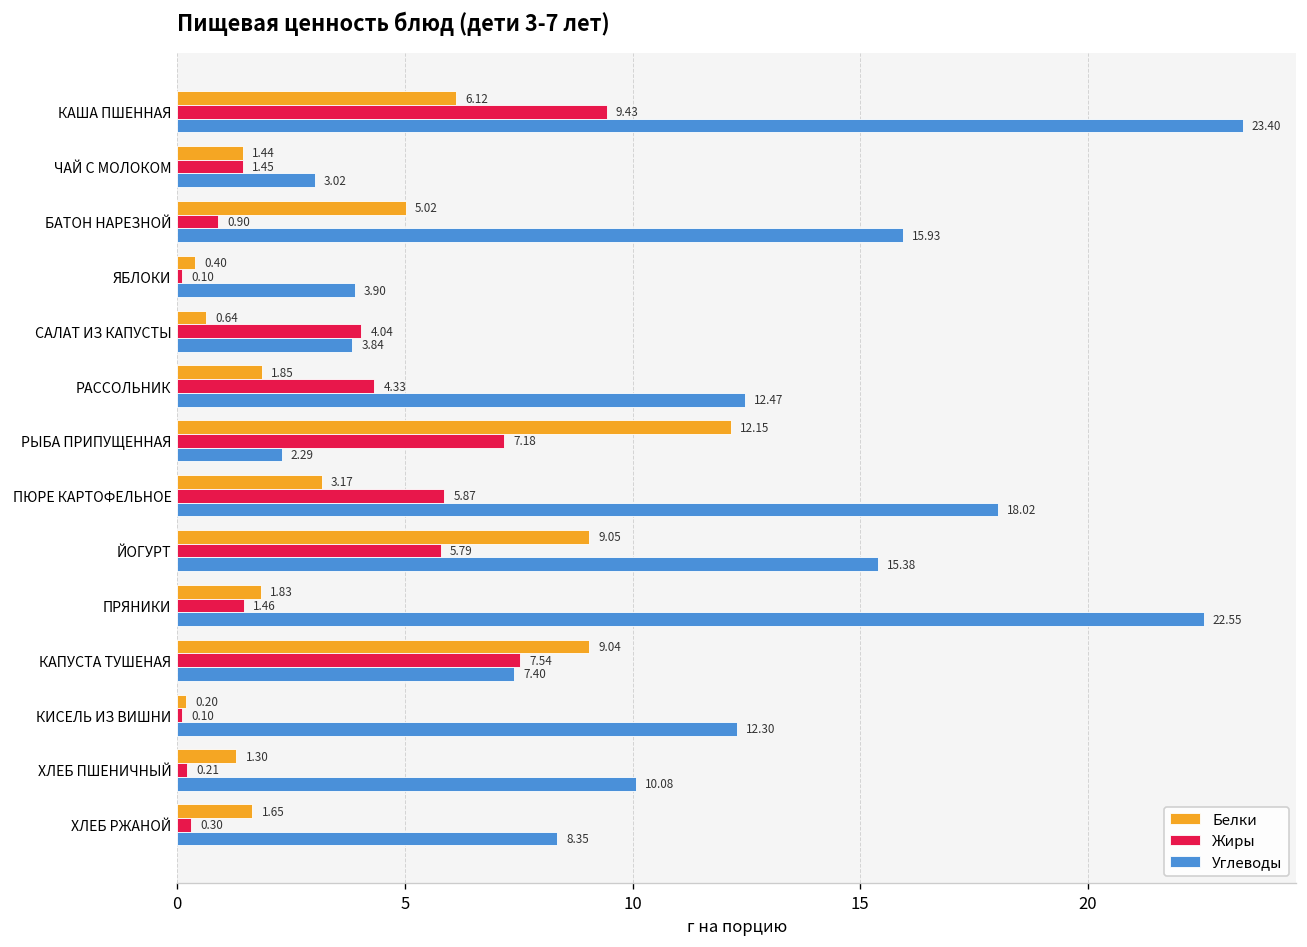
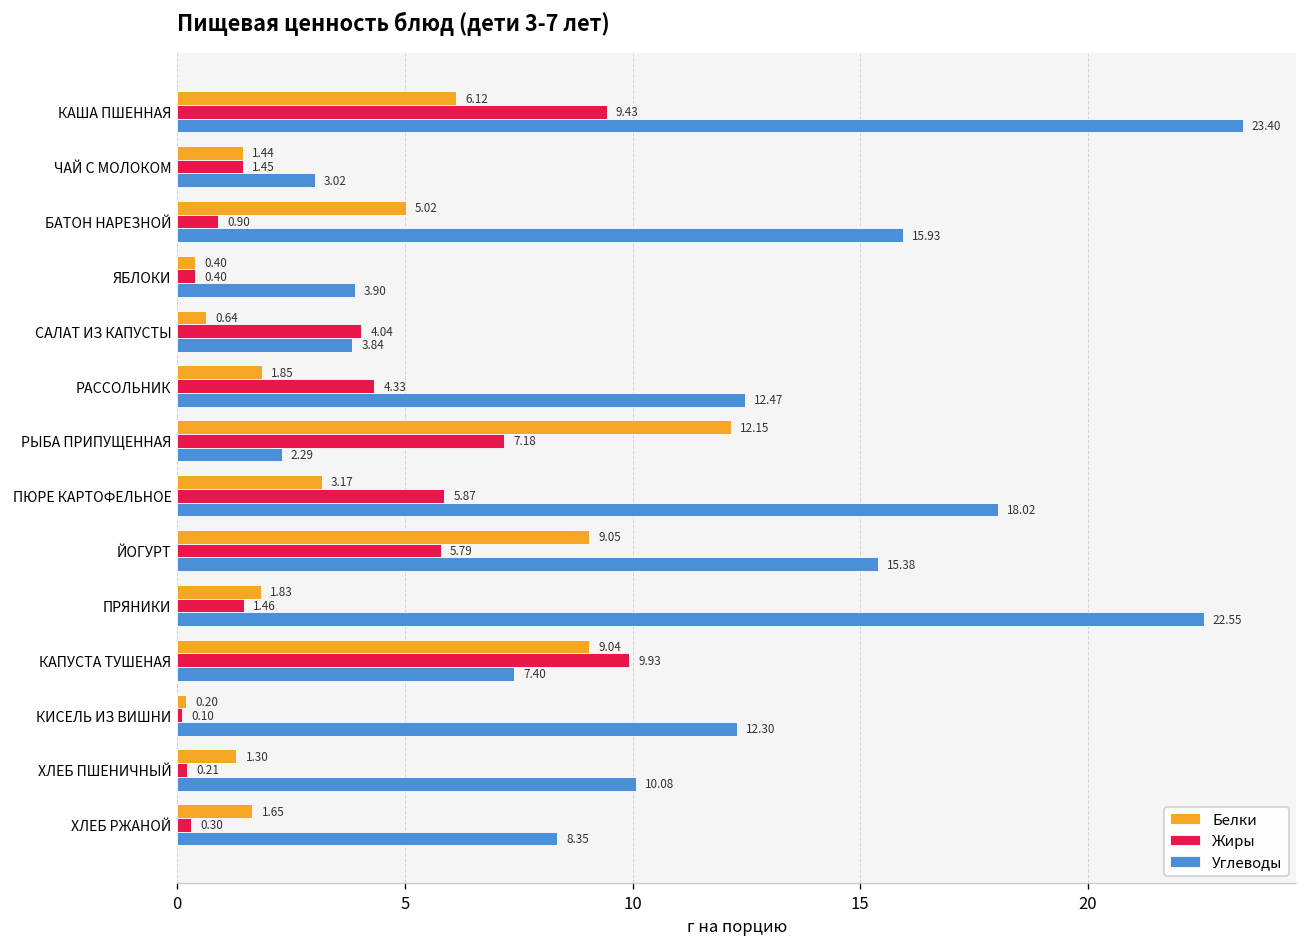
  {
    "Белки": {
      "КАША ПШЕННАЯ": 6.12,
      "ЧАЙ С МОЛОКОМ": 1.44,
      "БАТОН НАРЕЗНОЙ": 5.02,
      "ЯБЛОКИ": 0.40,
      "САЛАТ ИЗ КАПУСТЫ": 0.64,
      "РАССОЛЬНИК": 1.85,
      "РЫБА ПРИПУЩЕННАЯ": 12.15,
      "ПЮРЕ КАРТОФЕЛЬНОЕ": 3.17,
      "ЙОГУРТ": 9.05,
      "ПРЯНИКИ": 1.83,
      "КАПУСТА ТУШЕНАЯ": 9.04,
      "КИСЕЛЬ ИЗ ВИШНИ": 0.20,
      "ХЛЕБ ПШЕНИЧНЫЙ": 1.30,
      "ХЛЕБ РЖАНОЙ": 1.65
    },
    "Жиры": {
      "КАША ПШЕННАЯ": 9.43,
      "ЧАЙ С МОЛОКОМ": 1.45,
      "БАТОН НАРЕЗНОЙ": 0.90,
-     "ЯБЛОКИ": 0.10,
+     "ЯБЛОКИ": 0.40,
      "САЛАТ ИЗ КАПУСТЫ": 4.04,
      "РАССОЛЬНИК": 4.33,
      "РЫБА ПРИПУЩЕННАЯ": 7.18,
      "ПЮРЕ КАРТОФЕЛЬНОЕ": 5.87,
      "ЙОГУРТ": 5.79,
      "ПРЯНИКИ": 1.46,
-     "КАПУСТА ТУШЕНАЯ": 7.54,
+     "КАПУСТА ТУШЕНАЯ": 9.93,
      "КИСЕЛЬ ИЗ ВИШНИ": 0.10,
      "ХЛЕБ ПШЕНИЧНЫЙ": 0.21,
      "ХЛЕБ РЖАНОЙ": 0.30
    },
    "Углеводы": {
      "КАША ПШЕННАЯ": 23.40,
      "ЧАЙ С МОЛОКОМ": 3.02,
      "БАТОН НАРЕЗНОЙ": 15.93,
      "ЯБЛОКИ": 3.90,
      "САЛАТ ИЗ КАПУСТЫ": 3.84,
      "РАССОЛЬНИК": 12.47,
      "РЫБА ПРИПУЩЕННАЯ": 2.29,
      "ПЮРЕ КАРТОФЕЛЬНОЕ": 18.02,
      "ЙОГУРТ": 15.38,
      "ПРЯНИКИ": 22.55,
      "КАПУСТА ТУШЕНАЯ": 7.40,
      "КИСЕЛЬ ИЗ ВИШНИ": 12.30,
      "ХЛЕБ ПШЕНИЧНЫЙ": 10.08,
      "ХЛЕБ РЖАНОЙ": 8.35
    }
  }
